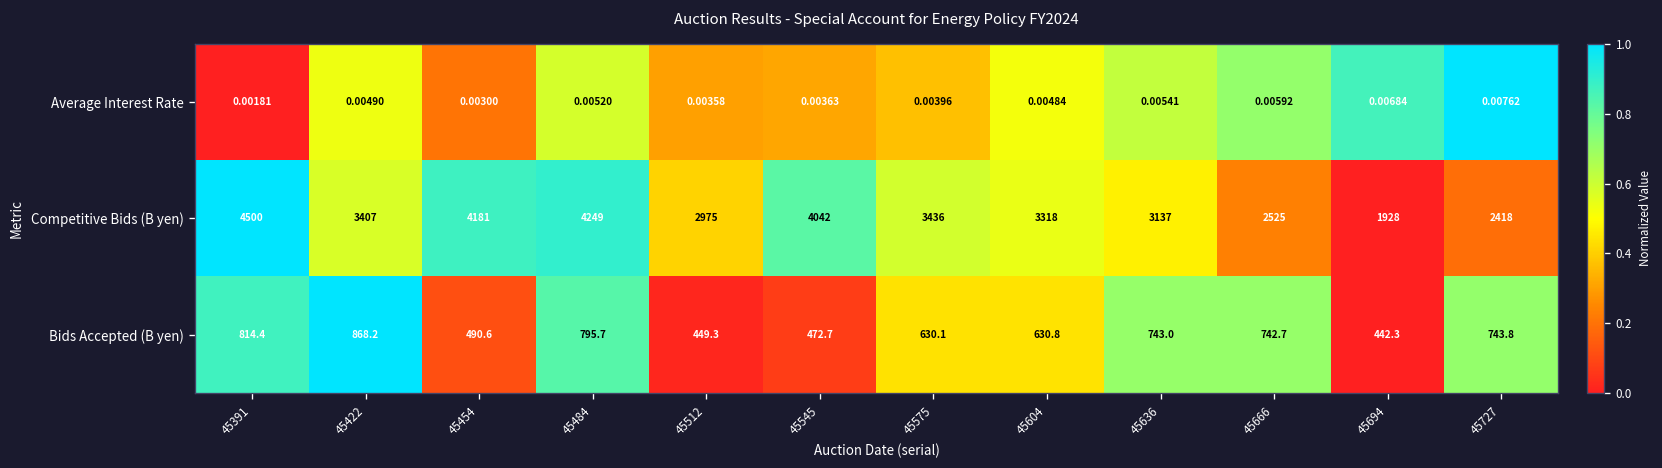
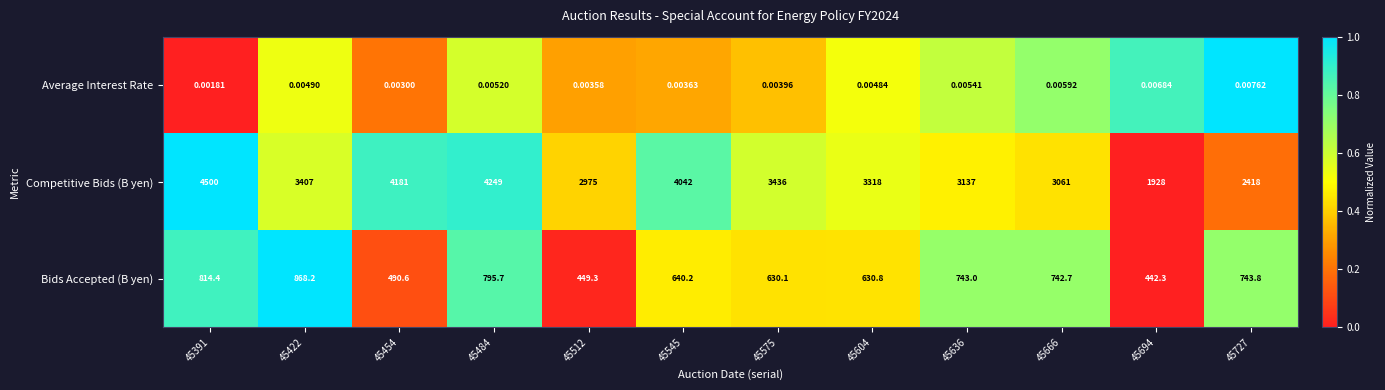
  {
    "Average Interest Rate": {
      "45391": 0.00181,
      "45422": 0.00490,
      "45454": 0.00300,
      "45484": 0.00520,
      "45512": 0.00358,
      "45545": 0.00363,
      "45575": 0.00396,
      "45604": 0.00484,
      "45636": 0.00541,
      "45666": 0.00592,
      "45694": 0.00684,
      "45727": 0.00762
    },
    "Competitive Bids (B yen)": {
      "45391": 4500,
      "45422": 3407,
      "45454": 4181,
      "45484": 4249,
      "45512": 2975,
      "45545": 4042,
      "45575": 3436,
      "45604": 3318,
      "45636": 3137,
-     "45666": 2525,
+     "45666": 3061,
      "45694": 1928,
      "45727": 2418
    },
    "Bids Accepted (B yen)": {
      "45391": 814.4,
      "45422": 868.2,
      "45454": 490.6,
      "45484": 795.7,
      "45512": 449.3,
-     "45545": 472.7,
+     "45545": 640.2,
      "45575": 630.1,
      "45604": 630.8,
      "45636": 743.0,
      "45666": 742.7,
      "45694": 442.3,
      "45727": 743.8
    }
  }
